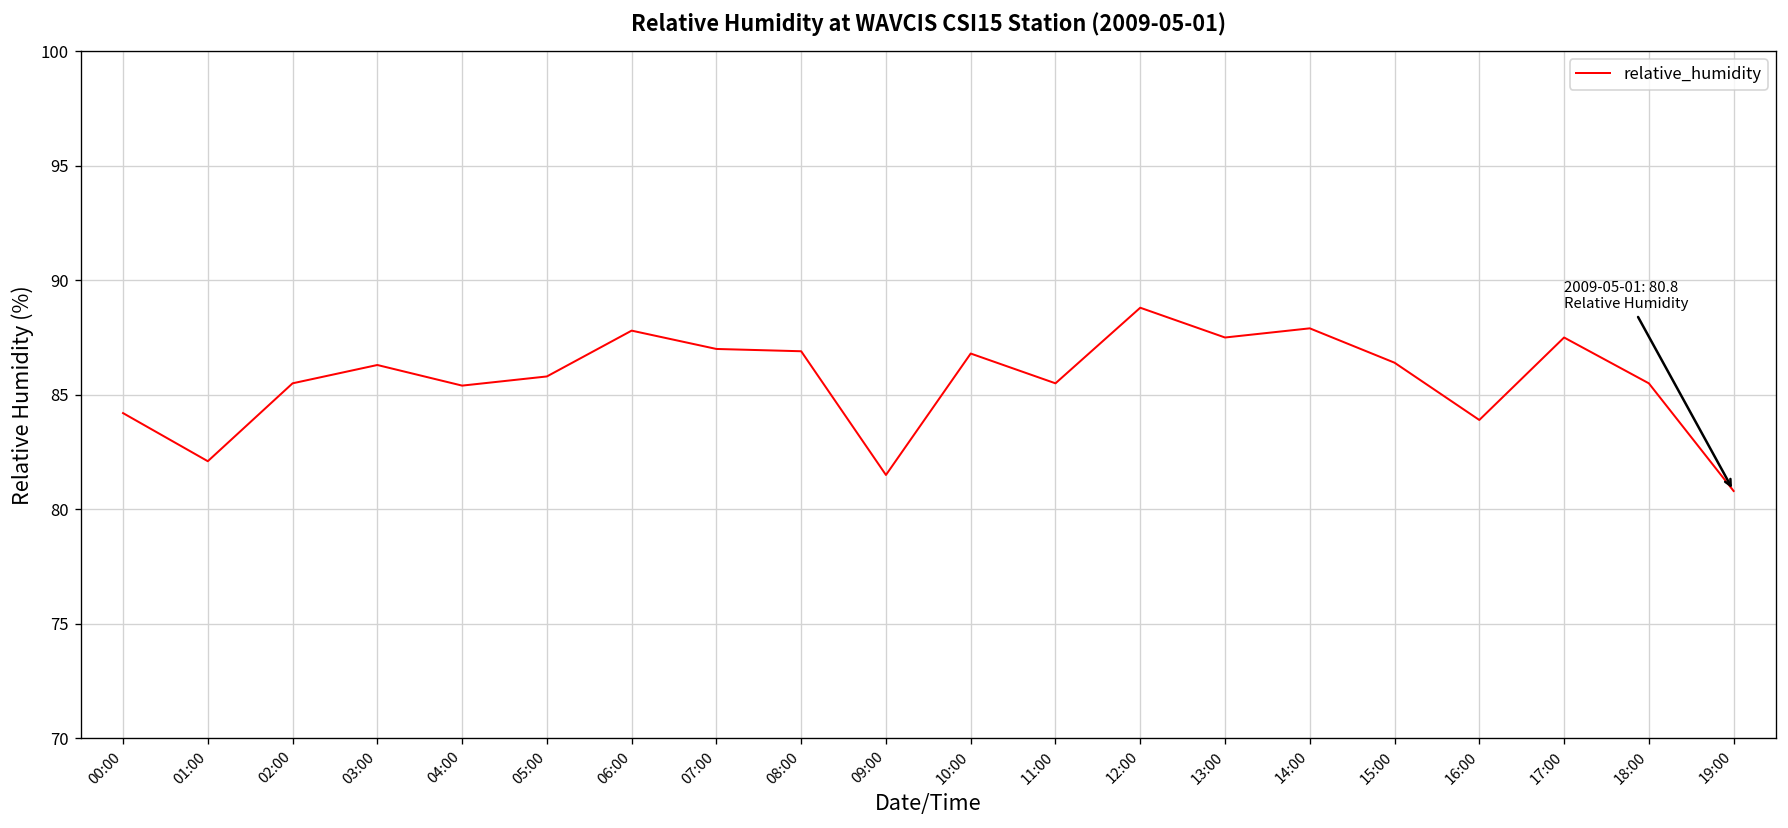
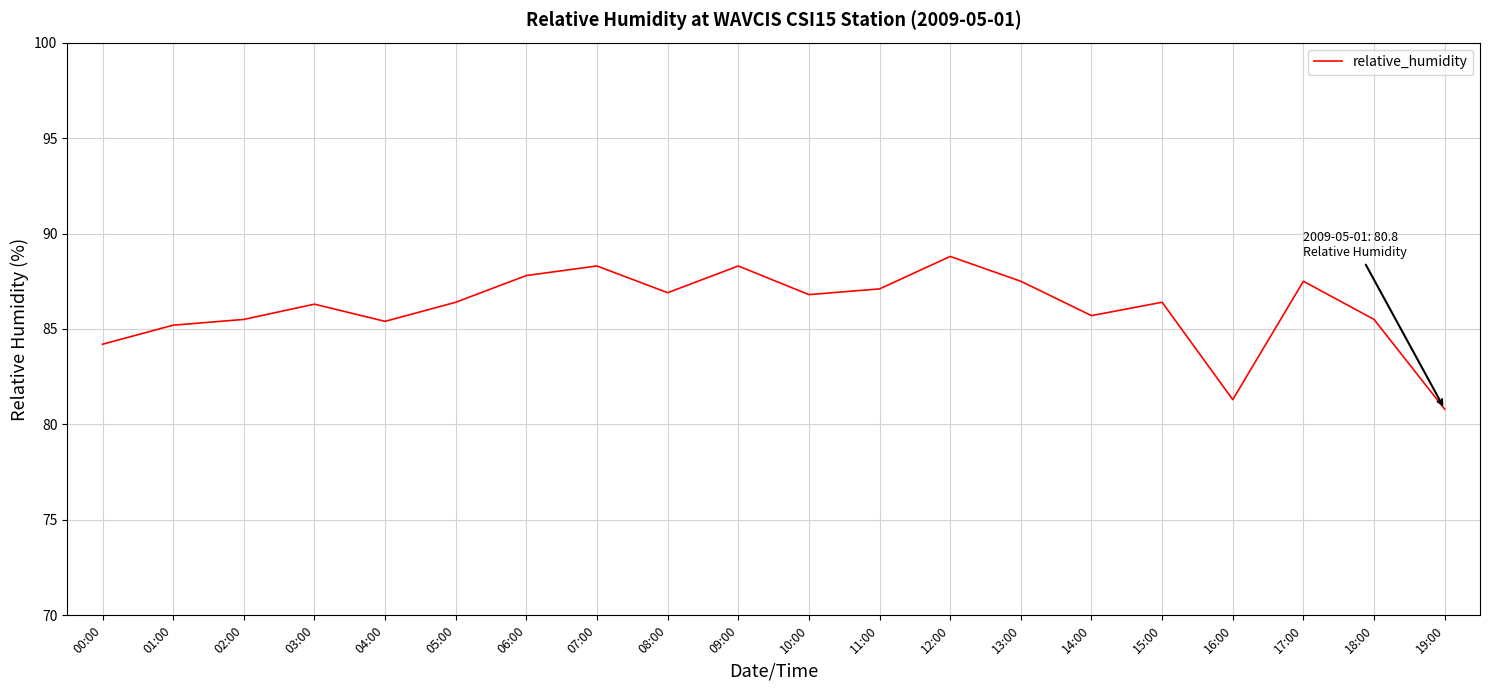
  {
    "00:00": 84.2,
-   "01:00": 82.1,
+   "01:00": 85.2,
    "02:00": 85.5,
    "03:00": 86.3,
    "04:00": 85.4,
-   "05:00": 85.8,
+   "05:00": 86.4,
    "06:00": 87.8,
-   "07:00": 87.0,
+   "07:00": 88.3,
    "08:00": 86.9,
-   "09:00": 81.5,
+   "09:00": 88.3,
    "10:00": 86.8,
-   "11:00": 85.5,
+   "11:00": 87.1,
    "12:00": 88.8,
    "13:00": 87.5,
-   "14:00": 87.9,
+   "14:00": 85.7,
    "15:00": 86.4,
-   "16:00": 83.9,
+   "16:00": 81.3,
    "19:00": 80.8
  }
